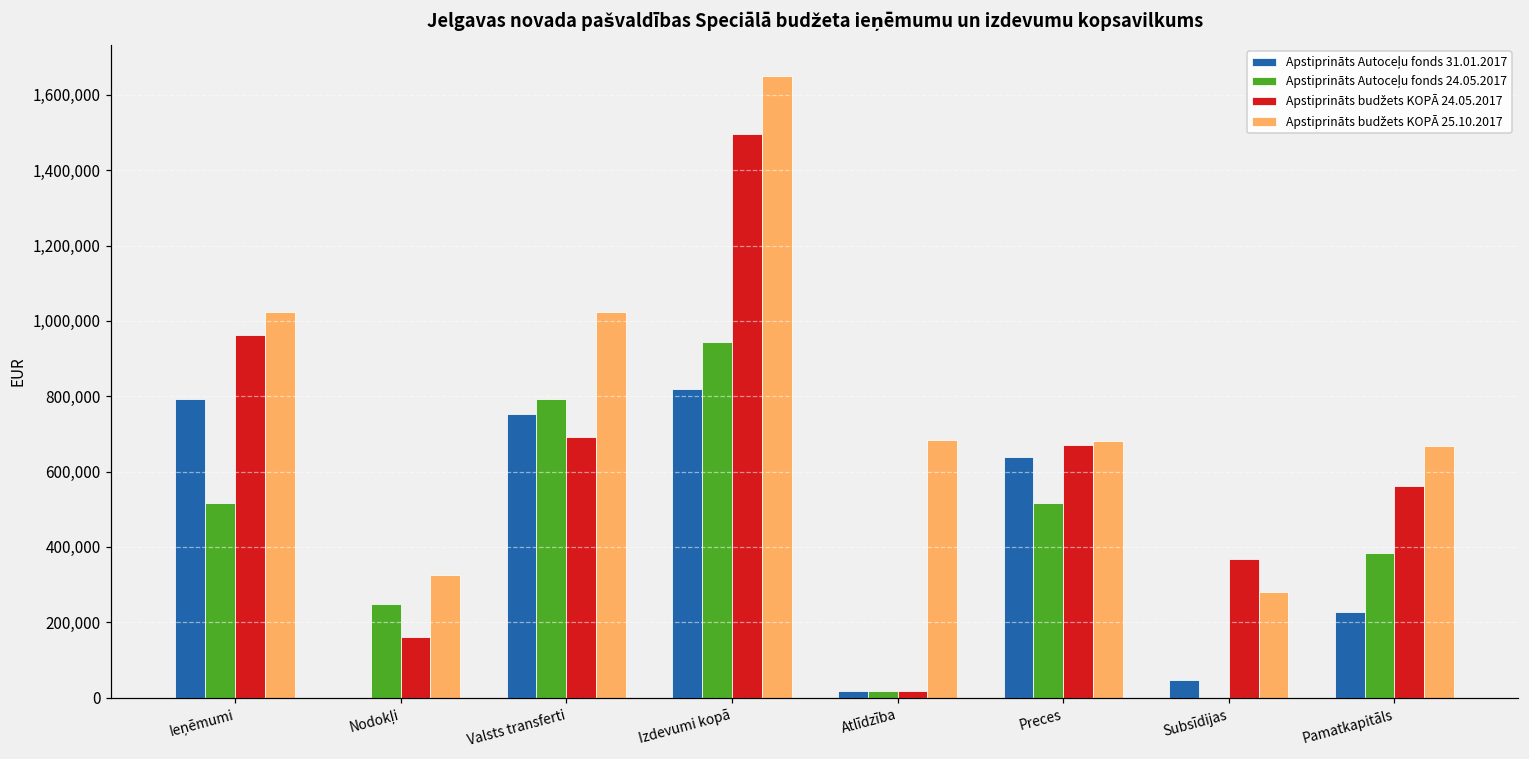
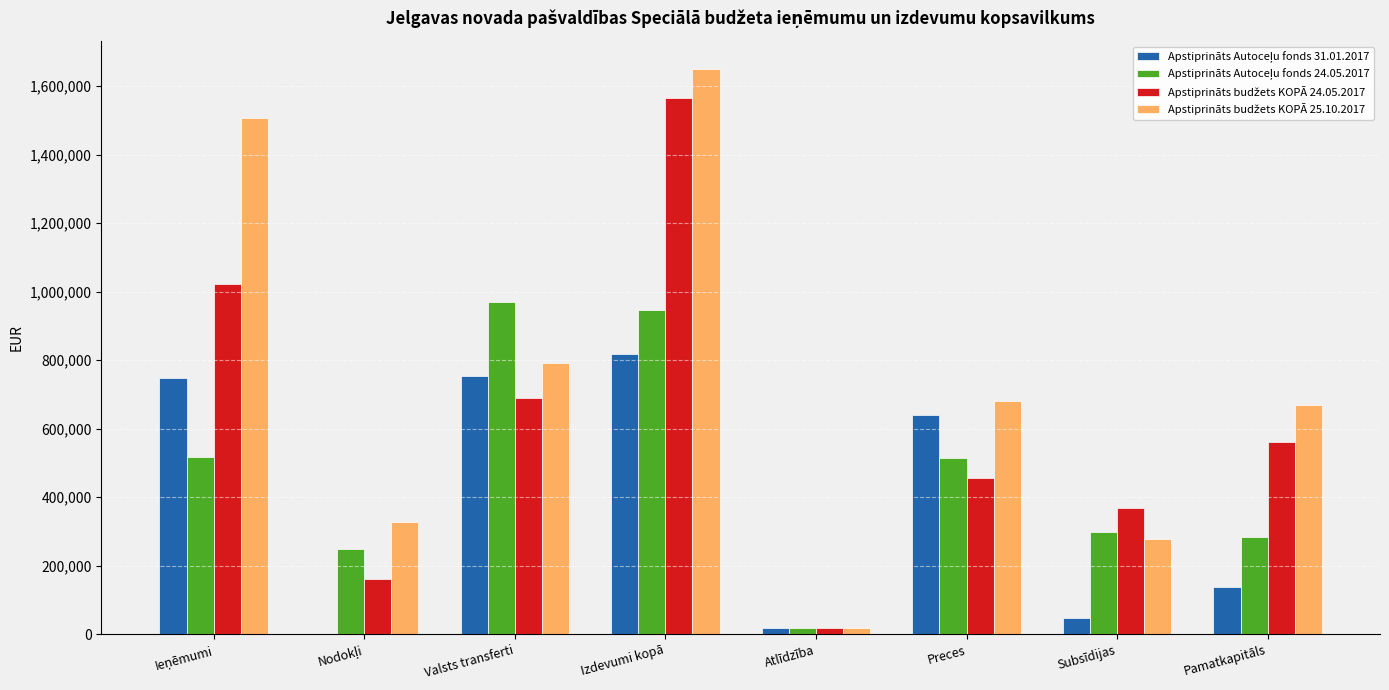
  {
    "Apstiprināts Autoceļu fonds 31.01.2017": {
-     "Ieņēmumi": "790,000",
+     "Ieņēmumi": "750,000",
      "Nodokļi": "0",
      "Valsts transferti": "750,000",
      "Izdevumi kopā": "820,000",
      "Atlīdzība": "20,000",
      "Preces": "640,000",
      "Subsīdijas": "50,000",
-     "Pamatkapitāls": "230,000"
+     "Pamatkapitāls": "140,000"
    },
    "Apstiprināts Autoceļu fonds 24.05.2017": {
      "Ieņēmumi": "520,000",
      "Nodokļi": "250,000",
-     "Valsts transferti": "790,000",
+     "Valsts transferti": "970,000",
      "Izdevumi kopā": "950,000",
      "Atlīdzība": "20,000",
      "Preces": "520,000",
-     "Subsīdijas": "0",
-     "Pamatkapitāls": "380,000"
+     "Subsīdijas": "300,000",
+     "Pamatkapitāls": "280,000"
    },
    "Apstiprināts budžets KOPĀ 24.05.2017": {
-     "Ieņēmumi": "960,000",
+     "Ieņēmumi": "1,020,000",
      "Nodokļi": "160,000",
      "Valsts transferti": "690,000",
-     "Izdevumi kopā": "1,500,000",
+     "Izdevumi kopā": "1,570,000",
      "Atlīdzība": "20,000",
-     "Preces": "670,000",
+     "Preces": "460,000",
      "Subsīdijas": "370,000",
      "Pamatkapitāls": "560,000"
    },
    "Apstiprināts budžets KOPĀ 25.10.2017": {
-     "Ieņēmumi": "1,020,000",
+     "Ieņēmumi": "1,510,000",
      "Nodokļi": "330,000",
-     "Valsts transferti": "1,020,000",
+     "Valsts transferti": "790,000",
      "Izdevumi kopā": "1,650,000",
-     "Atlīdzība": "680,000",
+     "Atlīdzība": "20,000",
      "Preces": "680,000",
      "Subsīdijas": "280,000",
      "Pamatkapitāls": "670,000"
    }
  }
